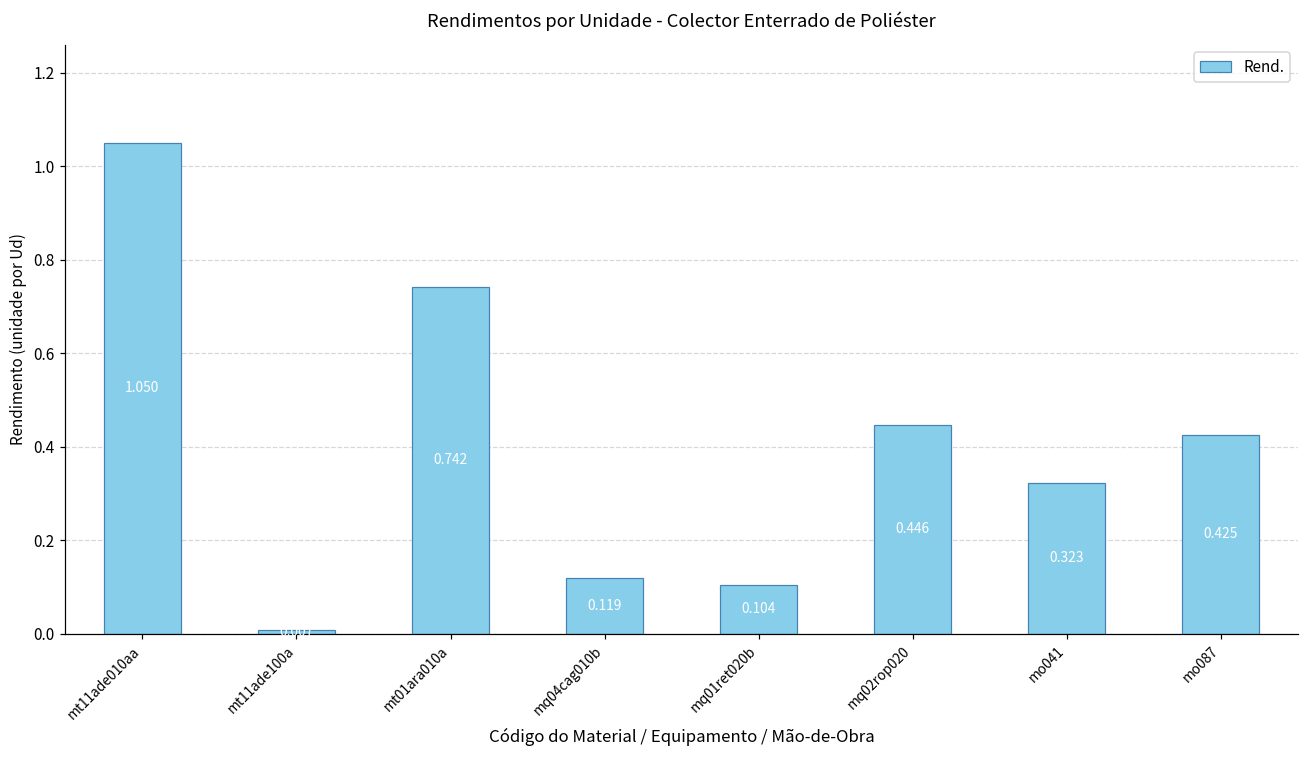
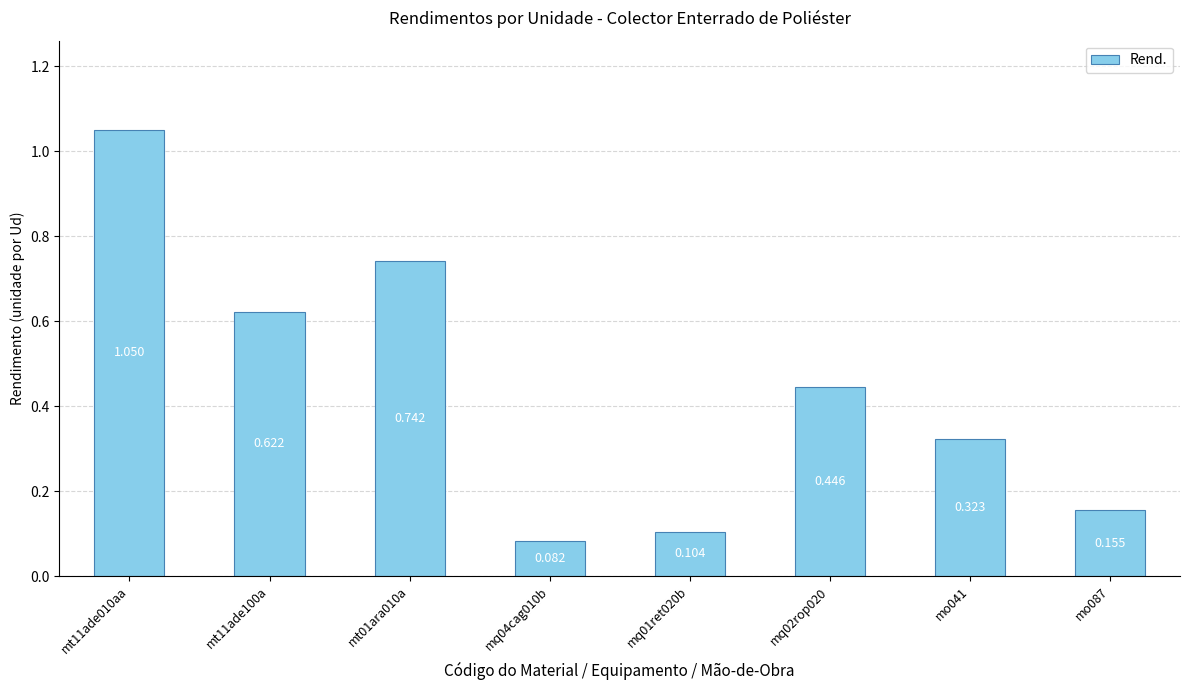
  {
    "mt11ade010aa": 1.050,
-   "mt11ade100a": 0.01,
+   "mt11ade100a": 0.62,
    "mt01ara010a": 0.742,
-   "mq04cag010b": 0.119,
+   "mq04cag010b": 0.082,
    "mq01ret020b": 0.104,
    "mq02rop020": 0.446,
    "mo041": 0.323,
-   "mo087": 0.425
+   "mo087": 0.155
  }
